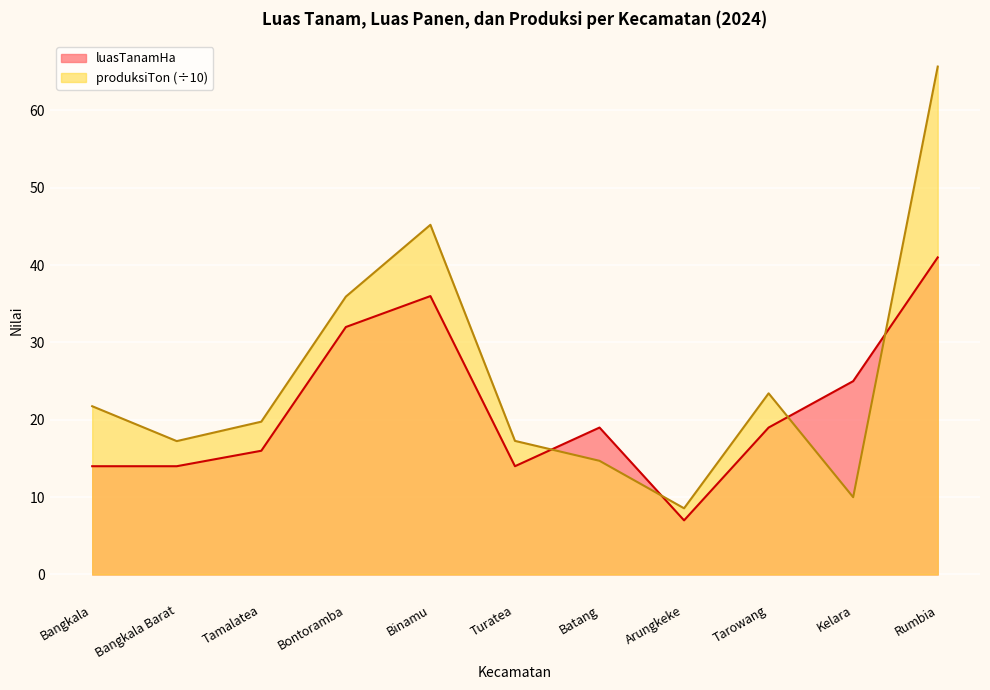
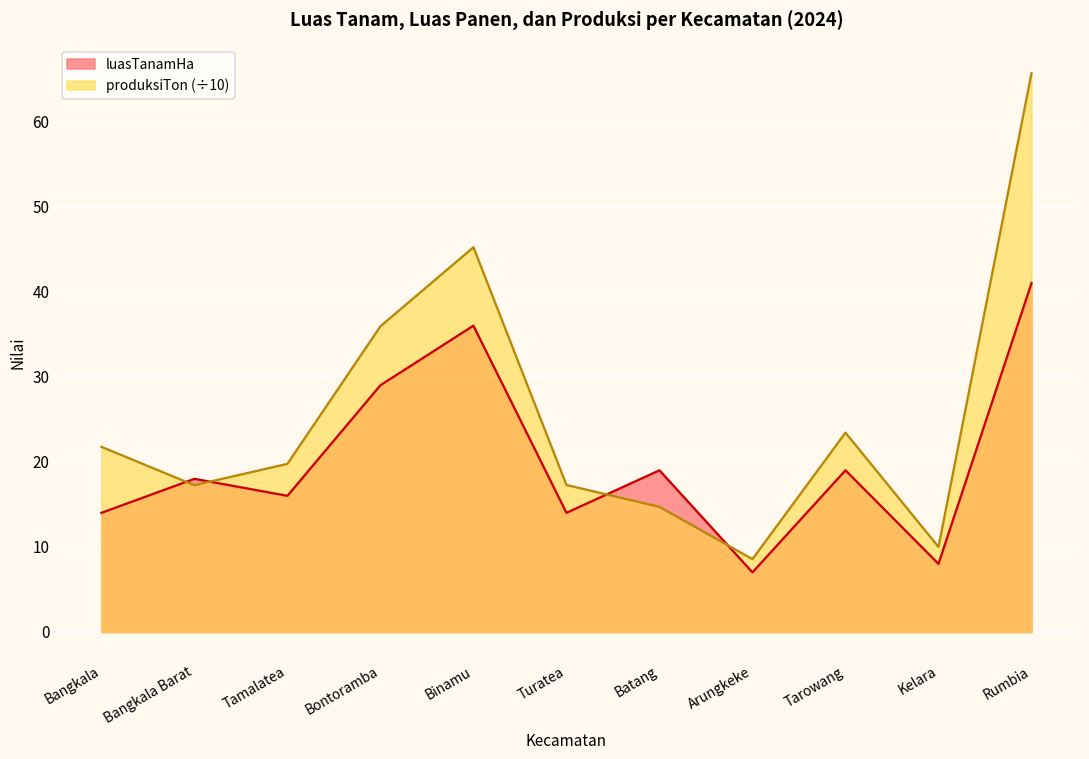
  {
    "luasTanamHa": {
      "Bangkala": 14,
-     "Bangkala Barat": 14,
+     "Bangkala Barat": 18,
      "Tamalatea": 16,
-     "Bontoramba": 32,
+     "Bontoramba": 29,
      "Binamu": 36,
      "Turatea": 14,
      "Batang": 19,
      "Arungkeke": 7,
      "Tarowang": 19,
-     "Kelara": 25,
+     "Kelara": 8,
      "Rumbia": 41
    },
    "produksiTon (÷10)": {
      "Bangkala": 22,
      "Bangkala Barat": 17,
      "Tamalatea": 20,
      "Bontoramba": 36,
      "Binamu": 45,
      "Turatea": 17,
      "Batang": 15,
      "Arungkeke": 9,
      "Tarowang": 23,
      "Kelara": 10,
      "Rumbia": 66
    }
  }
